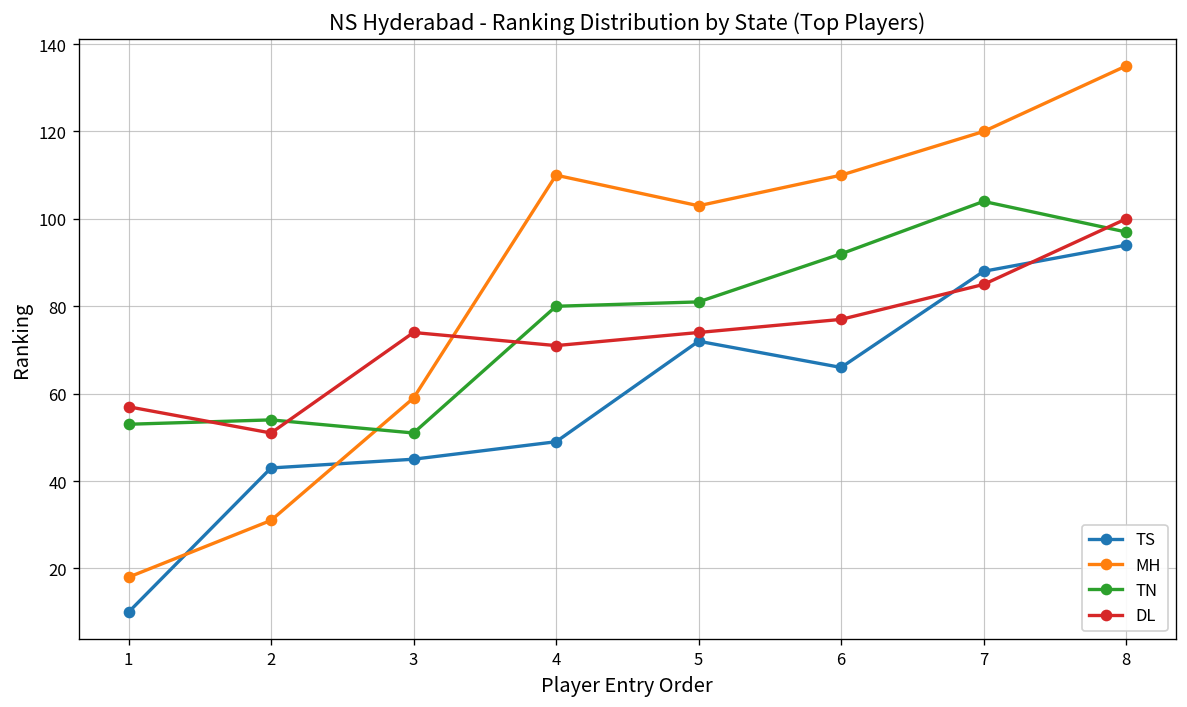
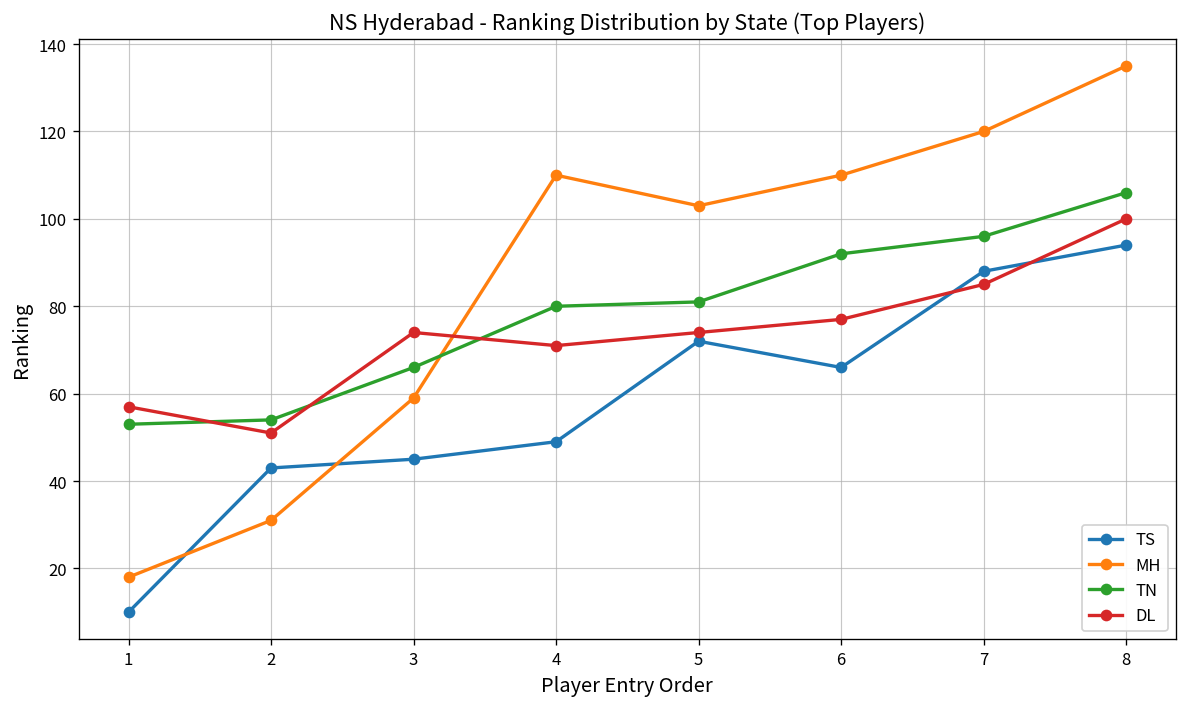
  {
    "TS": {
      "1": 10,
      "2": 43,
      "3": 45,
      "4": 49,
      "5": 72,
      "6": 66,
      "7": 88,
      "8": 94
    },
    "MH": {
      "1": 18,
      "2": 31,
      "3": 59,
      "4": 110,
      "5": 103,
      "6": 110,
      "7": 120,
      "8": 135
    },
    "TN": {
      "1": 53,
      "2": 54,
-     "3": 51,
+     "3": 66,
      "4": 80,
      "5": 81,
      "6": 92,
-     "7": 104,
-     "8": 97
+     "7": 96,
+     "8": 106
    },
    "DL": {
      "1": 57,
      "2": 51,
      "3": 74,
      "4": 71,
      "5": 74,
      "6": 77,
      "7": 85,
      "8": 100
    }
  }
